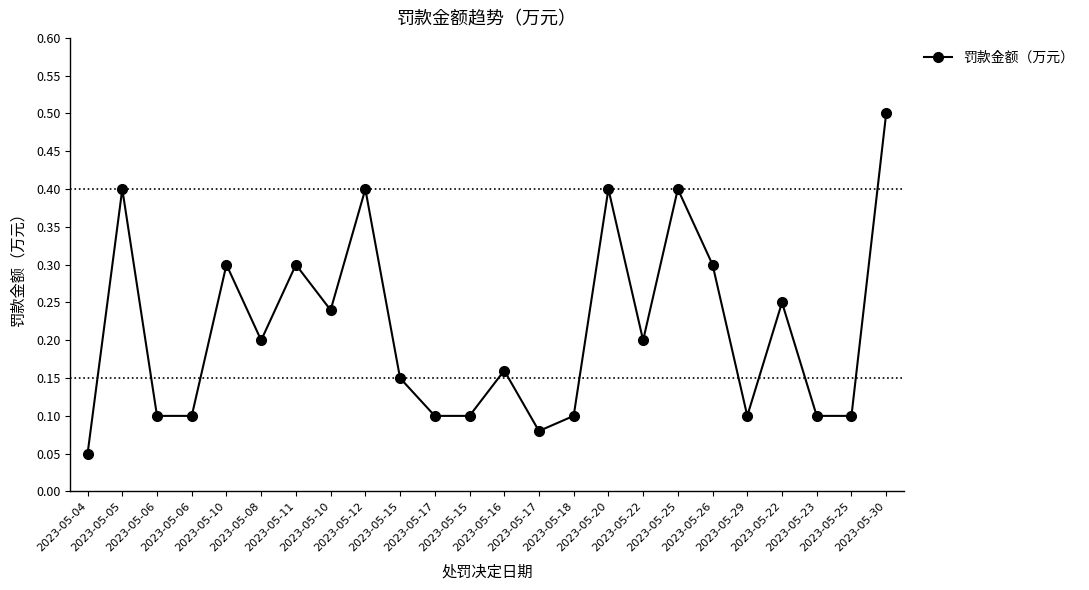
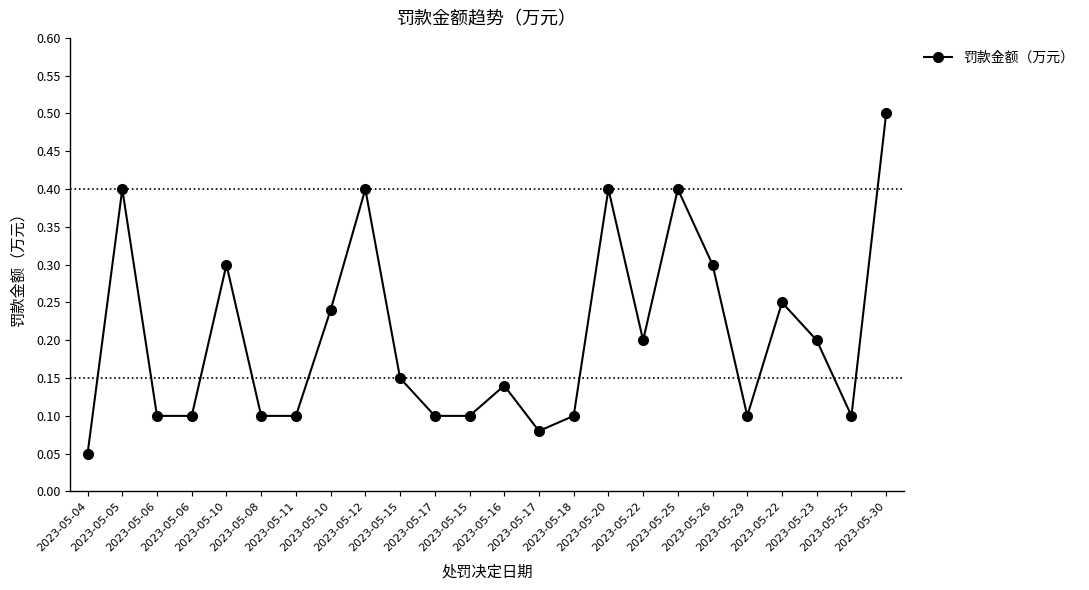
  {
    "2023-05-04": 0.05,
    "2023-05-05": 0.40,
-   "2023-05-08": 0.2,
-   "2023-05-11": 0.3,
+   "2023-05-08": 0.1,
+   "2023-05-11": 0.1,
    "2023-05-12": 0.40,
-   "2023-05-16": 0.16,
+   "2023-05-16": 0.14,
    "2023-05-18": 0.10,
    "2023-05-20": 0.40,
    "2023-05-26": 0.30,
    "2023-05-29": 0.10,
-   "2023-05-23": 0.1,
+   "2023-05-23": 0.2,
    "2023-05-30": 0.50
  }
